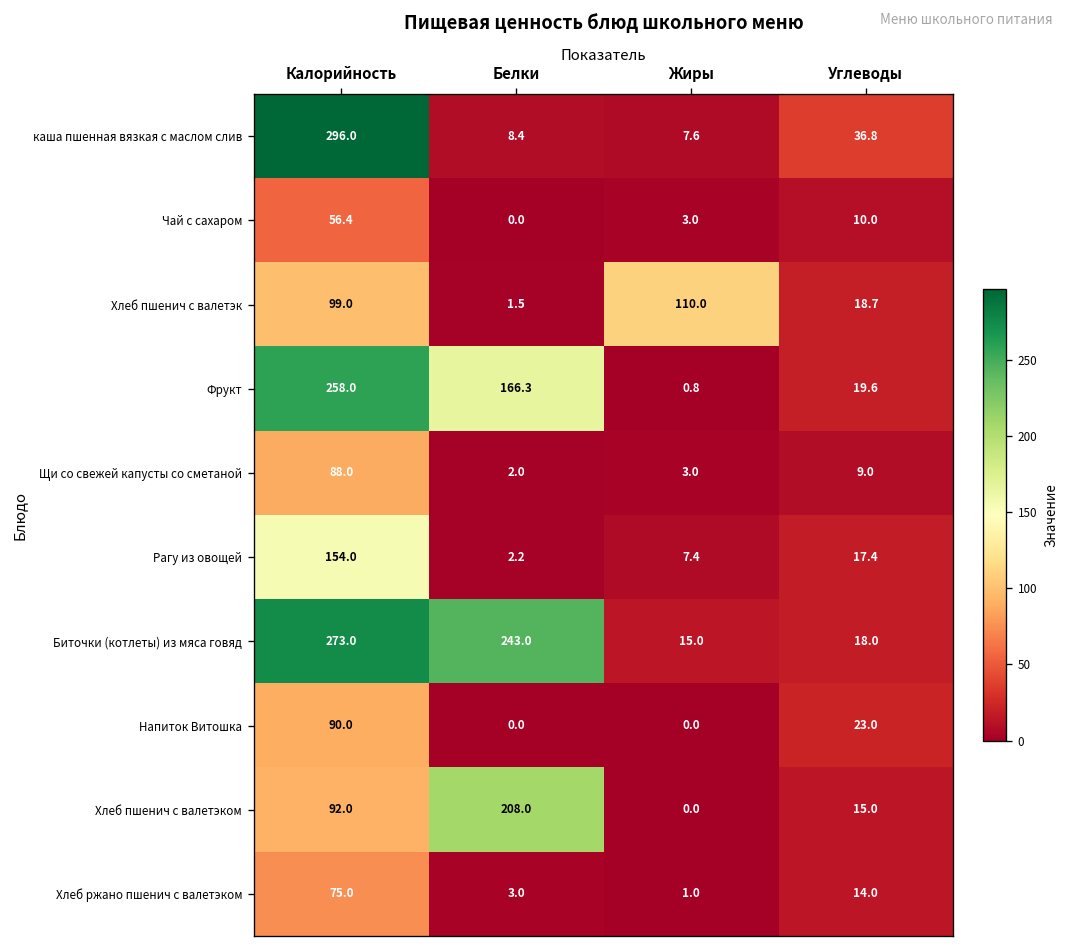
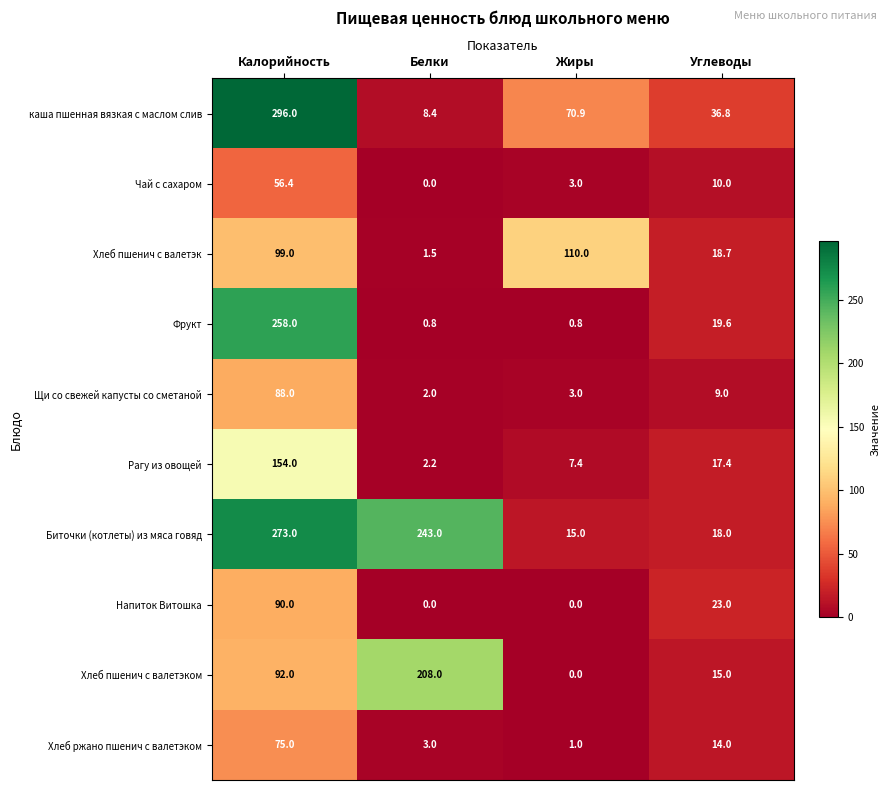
  {
    "каша пшенная вязкая с маслом слив": {
      "Калорийность": 296.0,
      "Белки": 8.4,
-     "Жиры": 7.6,
+     "Жиры": 70.9,
      "Углеводы": 36.8
    },
    "Чай с сахаром": {
      "Калорийность": 56.4,
      "Белки": 0.0,
      "Жиры": 3.0,
      "Углеводы": 10.0
    },
    "Хлеб пшенич с валетэк": {
      "Калорийность": 99.0,
      "Белки": 1.5,
      "Жиры": 110.0,
      "Углеводы": 18.7
    },
    "Фрукт": {
      "Калорийность": 258.0,
-     "Белки": 166.3,
+     "Белки": 0.8,
      "Жиры": 0.8,
      "Углеводы": 19.6
    },
    "Щи со свежей капусты со сметаной": {
      "Калорийность": 88.0,
      "Белки": 2.0,
      "Жиры": 3.0,
      "Углеводы": 9.0
    },
    "Рагу из овощей": {
      "Калорийность": 154.0,
      "Белки": 2.2,
      "Жиры": 7.4,
      "Углеводы": 17.4
    },
    "Биточки (котлеты) из мяса говяд": {
      "Калорийность": 273.0,
      "Белки": 243.0,
      "Жиры": 15.0,
      "Углеводы": 18.0
    },
    "Напиток Витошка": {
      "Калорийность": 90.0,
      "Белки": 0.0,
      "Жиры": 0.0,
      "Углеводы": 23.0
    },
    "Хлеб пшенич с валетэком": {
      "Калорийность": 92.0,
      "Белки": 208.0,
      "Жиры": 0.0,
      "Углеводы": 15.0
    },
    "Хлеб ржано пшенич с валетэком": {
      "Калорийность": 75.0,
      "Белки": 3.0,
      "Жиры": 1.0,
      "Углеводы": 14.0
    }
  }
